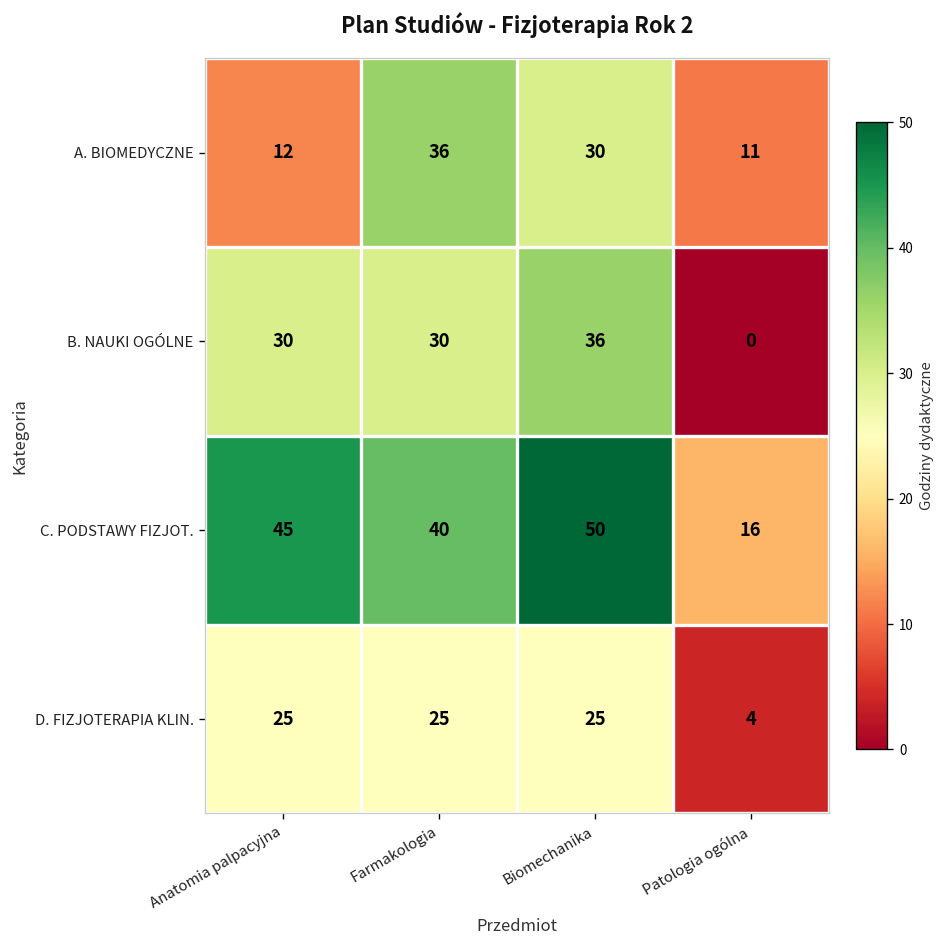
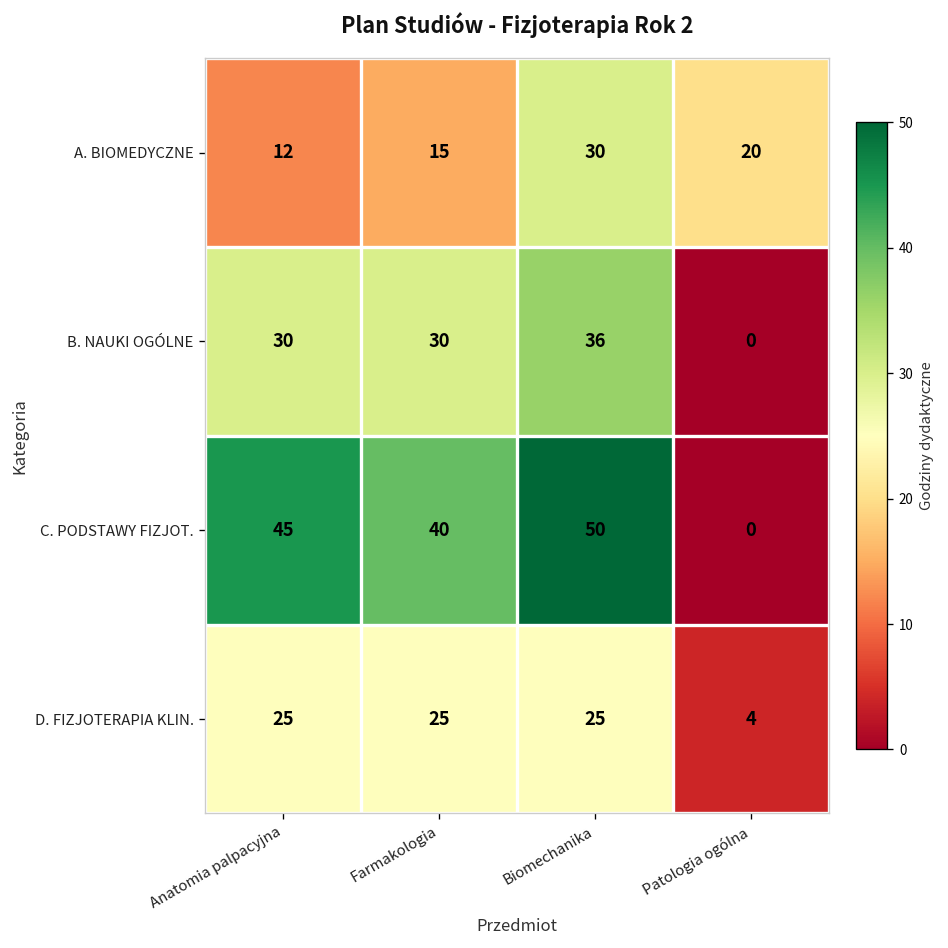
  {
    "A. BIOMEDYCZNE": {
      "Anatomia palpacyjna": 12,
-     "Farmakologia": 36,
+     "Farmakologia": 15,
      "Biomechanika": 30,
-     "Patologia ogólna": 11
+     "Patologia ogólna": 20
    },
    "B. NAUKI OGÓLNE": {
      "Anatomia palpacyjna": 30,
      "Farmakologia": 30,
      "Biomechanika": 36,
      "Patologia ogólna": 0
    },
    "C. PODSTAWY FIZJOT.": {
      "Anatomia palpacyjna": 45,
      "Farmakologia": 40,
      "Biomechanika": 50,
-     "Patologia ogólna": 16
+     "Patologia ogólna": 0
    },
    "D. FIZJOTERAPIA KLIN.": {
      "Anatomia palpacyjna": 25,
      "Farmakologia": 25,
      "Biomechanika": 25,
      "Patologia ogólna": 4
    }
  }
